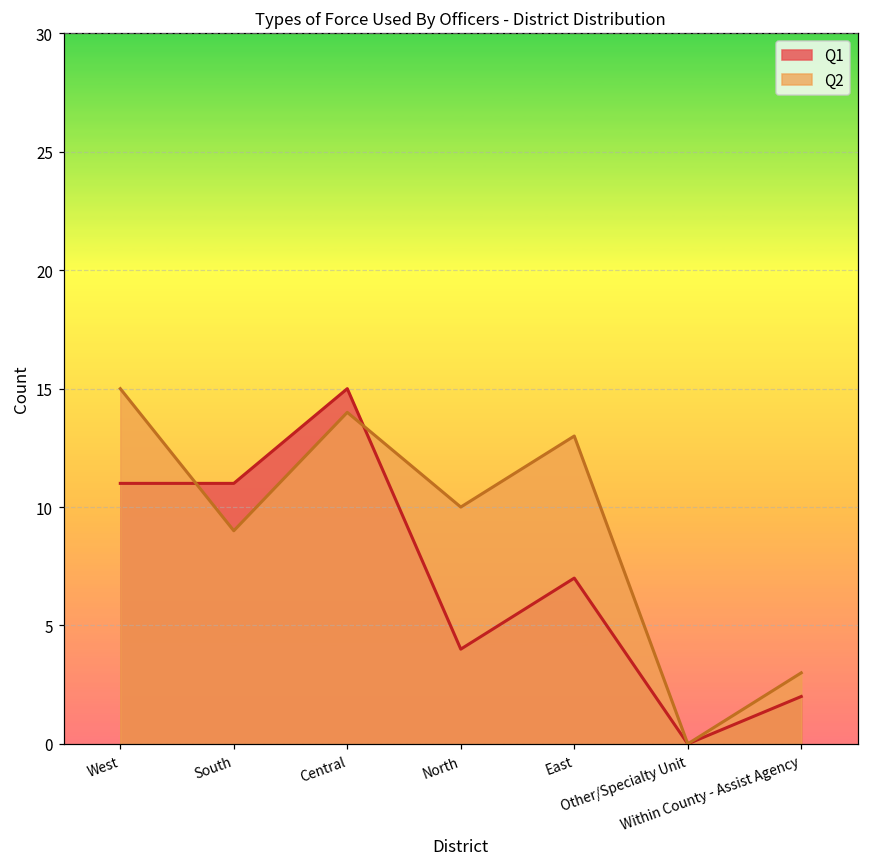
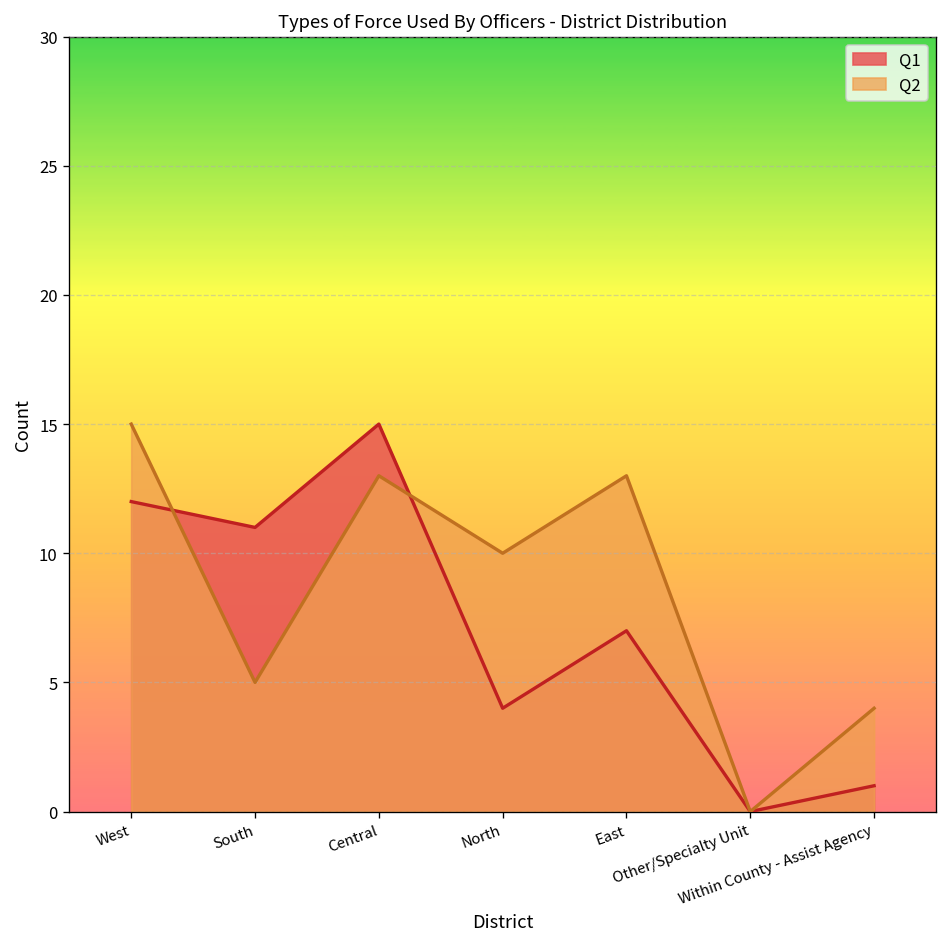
  {
    "Q1": {
-     "West": 11,
+     "West": 12,
      "South": 11,
      "Central": 15,
      "North": 4,
      "East": 7,
-     "Within County - Assist Agency": 2
+     "Within County - Assist Agency": 1
    },
    "Q2": {
      "West": 15,
-     "South": 9,
-     "Central": 14,
+     "South": 5,
+     "Central": 13,
      "North": 10,
      "East": 13,
-     "Within County - Assist Agency": 3
+     "Within County - Assist Agency": 4
    }
  }
